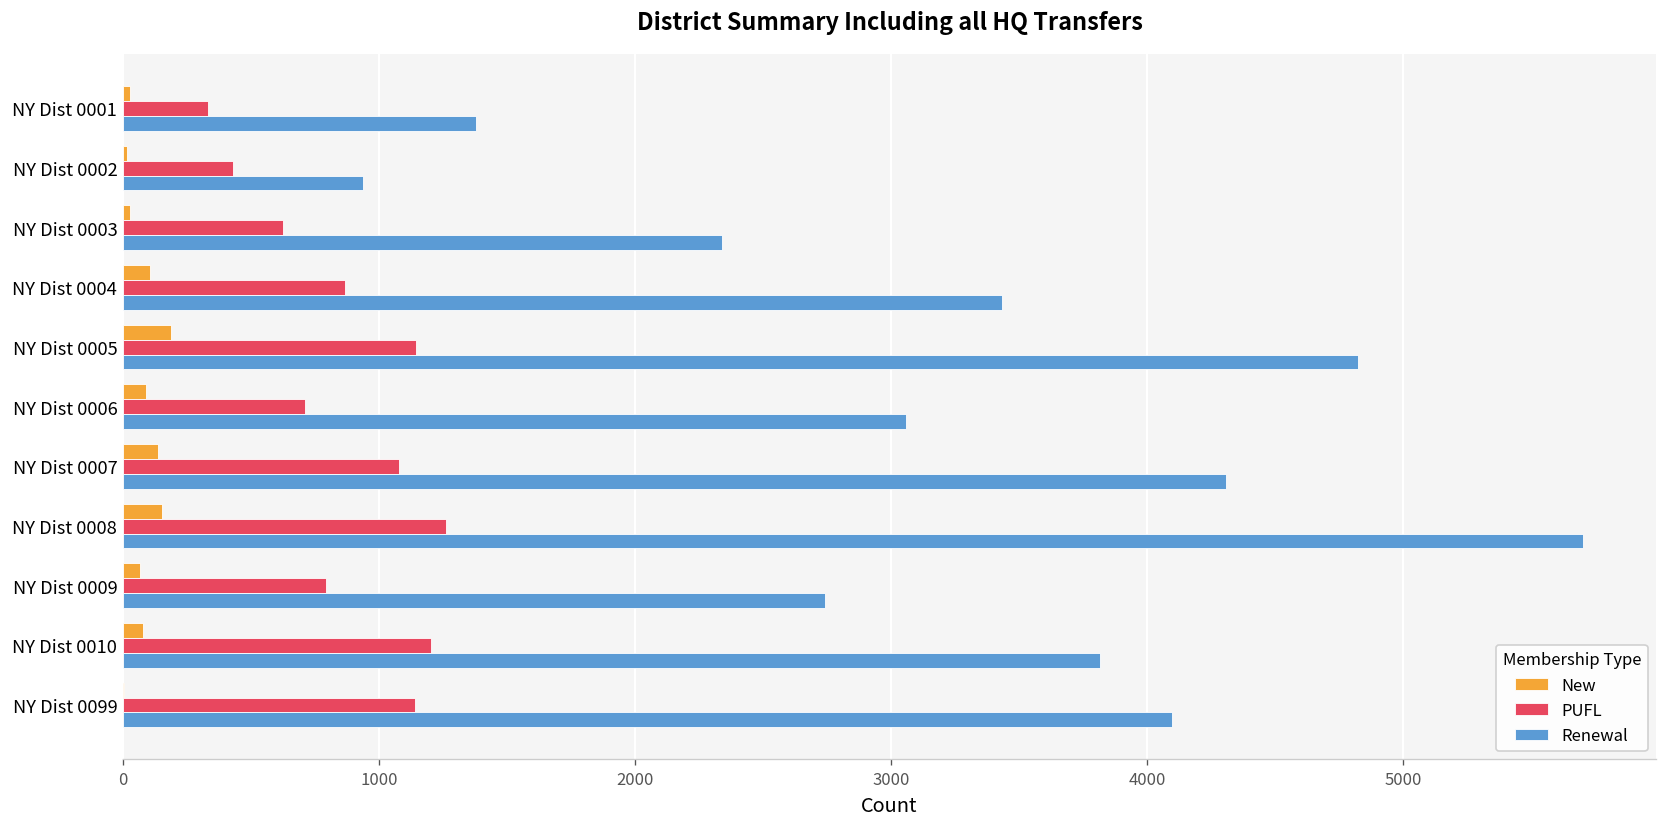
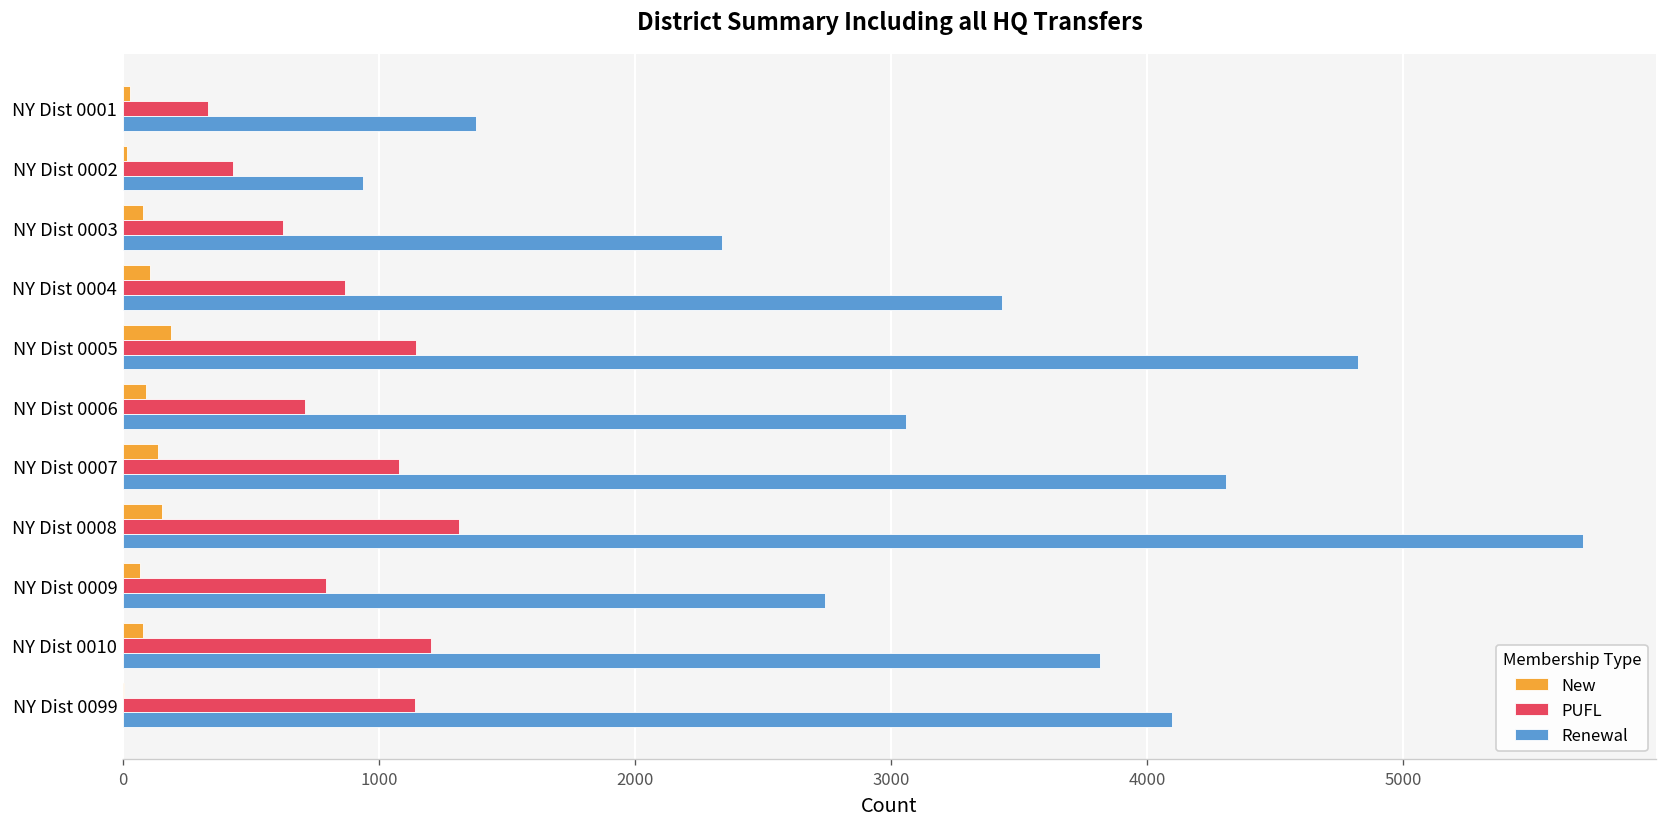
  {
    "New": {
      "NY Dist 0001": 30,
      "NY Dist 0002": 10,
-     "NY Dist 0003": 30,
+     "NY Dist 0003": 80,
      "NY Dist 0004": 100,
      "NY Dist 0005": 190,
      "NY Dist 0006": 90,
      "NY Dist 0007": 140,
      "NY Dist 0008": 150,
      "NY Dist 0009": 70,
      "NY Dist 0010": 80
    },
    "PUFL": {
      "NY Dist 0001": 330,
      "NY Dist 0002": 430,
      "NY Dist 0003": 630,
      "NY Dist 0004": 870,
      "NY Dist 0005": 1140,
      "NY Dist 0006": 710,
      "NY Dist 0007": 1080,
-     "NY Dist 0008": 1260,
+     "NY Dist 0008": 1310,
      "NY Dist 0009": 790,
      "NY Dist 0010": 1200,
      "NY Dist 0099": 1140
    },
    "Renewal": {
      "NY Dist 0001": 1380,
      "NY Dist 0002": 940,
      "NY Dist 0003": 2340,
      "NY Dist 0004": 3430,
      "NY Dist 0005": 4820,
      "NY Dist 0006": 3060,
      "NY Dist 0007": 4310,
      "NY Dist 0008": 5700,
      "NY Dist 0009": 2740,
      "NY Dist 0010": 3810,
      "NY Dist 0099": 4100
    }
  }
